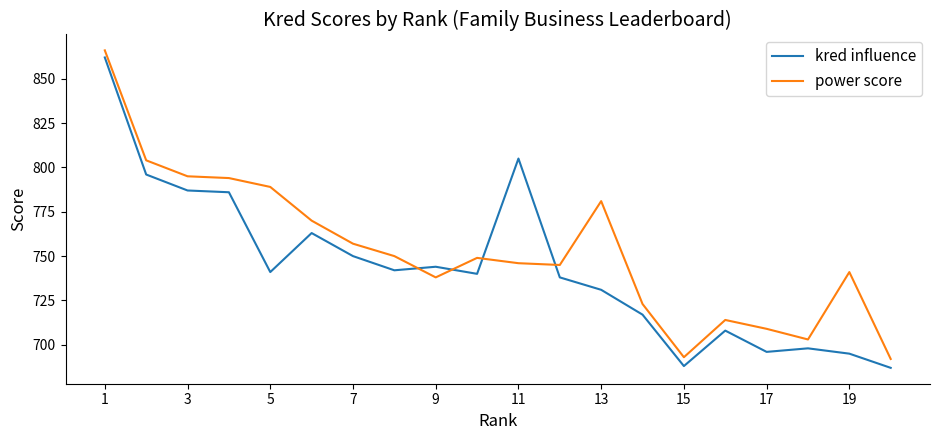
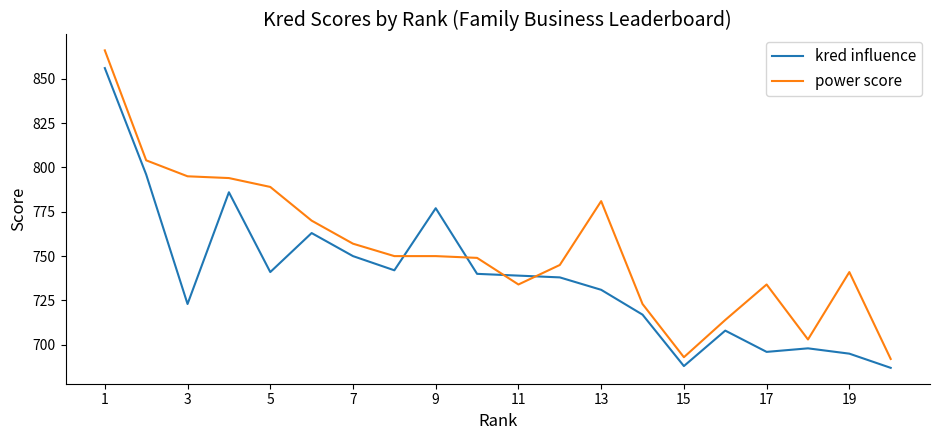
  {
    "kred influence": {
-     "1": 862,
-     "3": 787,
+     "1": 856,
+     "3": 723,
      "5": 741,
      "7": 750,
-     "9": 744,
-     "11": 805,
+     "9": 777,
+     "11": 739,
      "13": 731,
      "15": 688,
      "17": 696,
      "19": 695
    },
    "power score": {
      "1": 866,
      "3": 795,
      "5": 789,
      "7": 757,
-     "9": 738,
-     "11": 746,
+     "9": 750,
+     "11": 734,
      "13": 781,
      "15": 693,
-     "17": 709,
+     "17": 734,
      "19": 741
    }
  }
